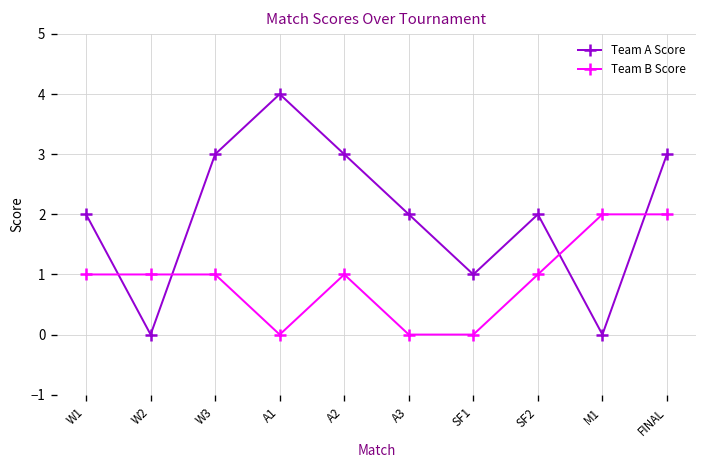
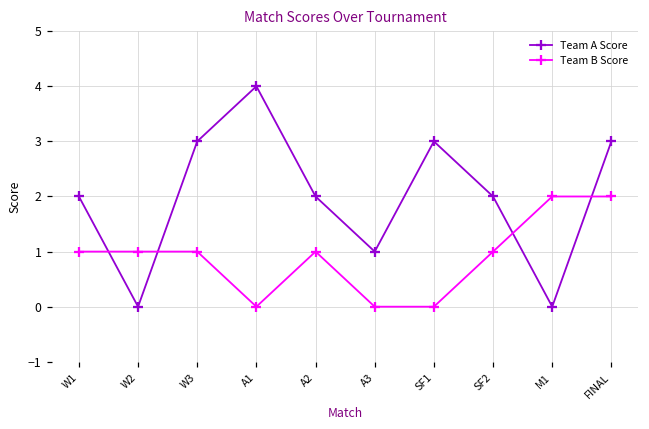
  {
    "Team A Score": {
      "W1": 2,
      "W2": 0,
      "W3": 3,
      "A1": 4,
-     "A2": 3,
-     "A3": 2,
-     "SF1": 1,
+     "A2": 2,
+     "A3": 1,
+     "SF1": 3,
      "SF2": 2,
      "M1": 0,
      "FINAL": 3
    },
    "Team B Score": {
      "W1": 1,
      "W2": 1,
      "W3": 1,
      "A1": 0,
      "A2": 1,
      "A3": 0,
      "SF1": 0,
      "SF2": 1,
      "M1": 2,
      "FINAL": 2
    }
  }
